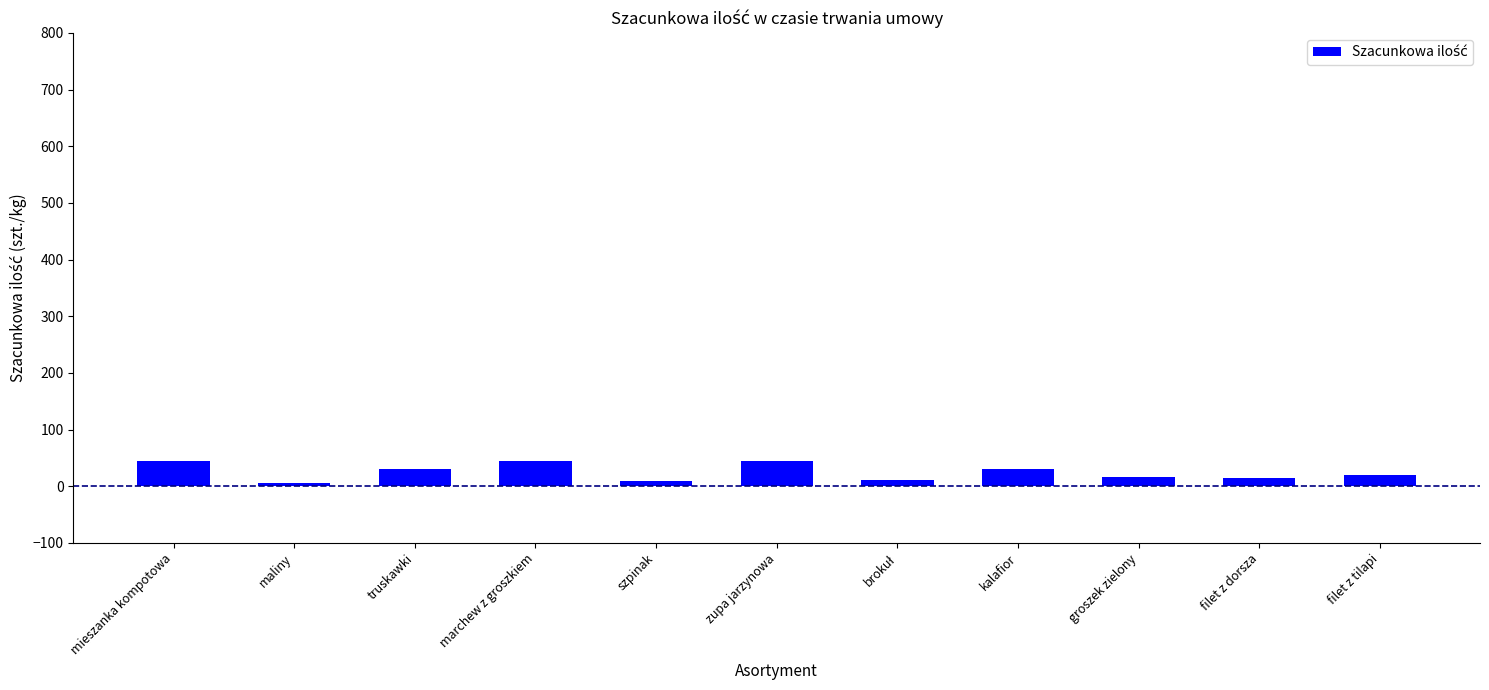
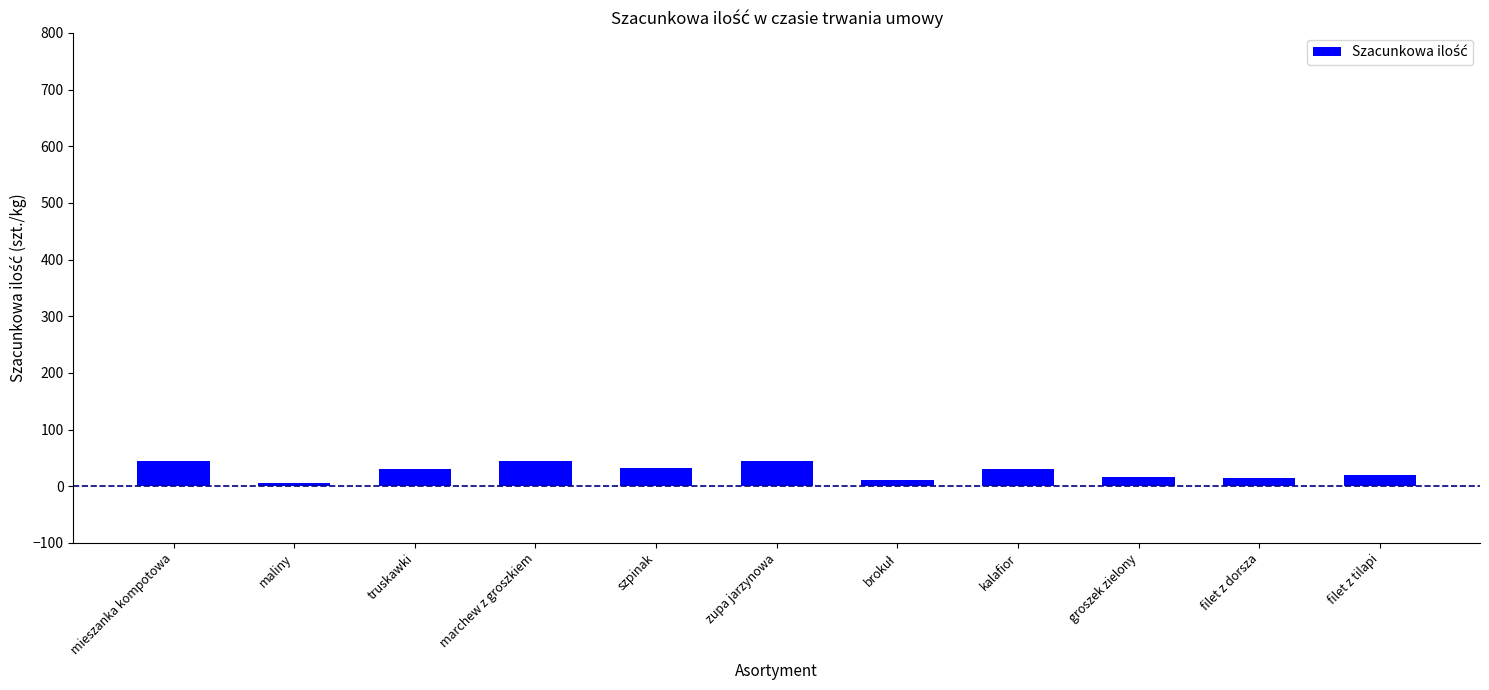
  {
    "mieszanka kompotowa": 50,
    "maliny": 10,
    "truskawki": 30,
    "marchew z groszkiem": 50,
-   "szpinak": 10,
+   "szpinak": 30,
    "zupa jarzynowa": 50,
    "brokuł": 10,
    "kalafior": 30,
    "groszek zielony": 20,
    "filet z dorsza": 20,
    "filet z tilapi": 20
  }
